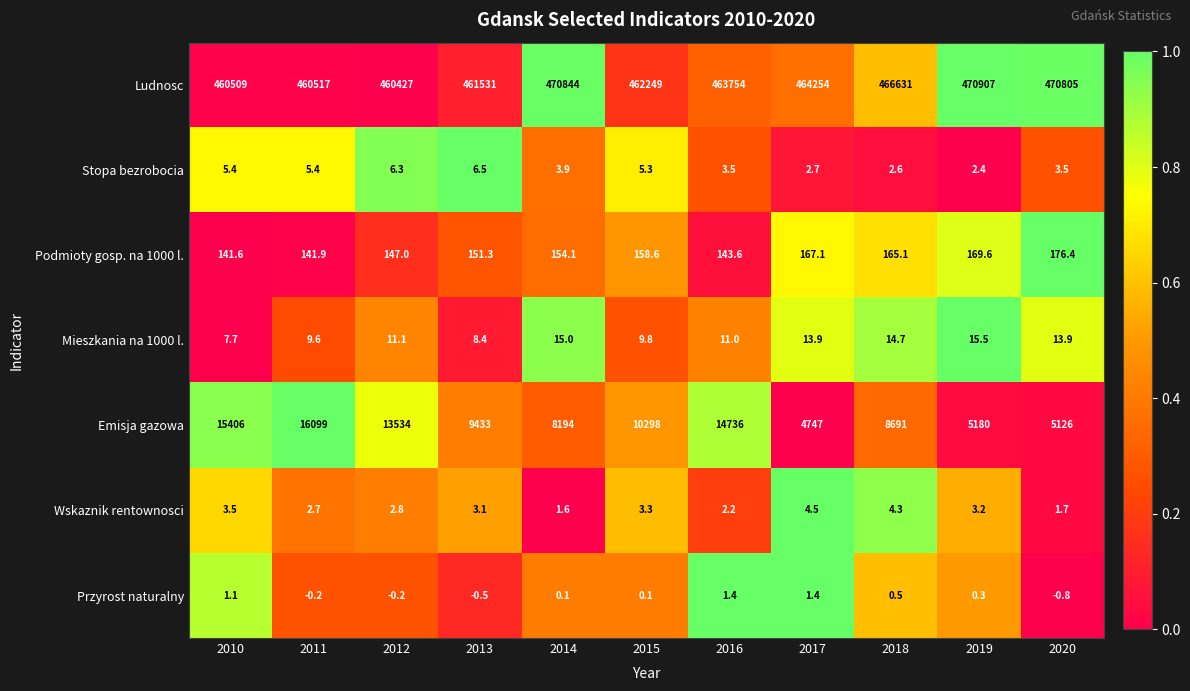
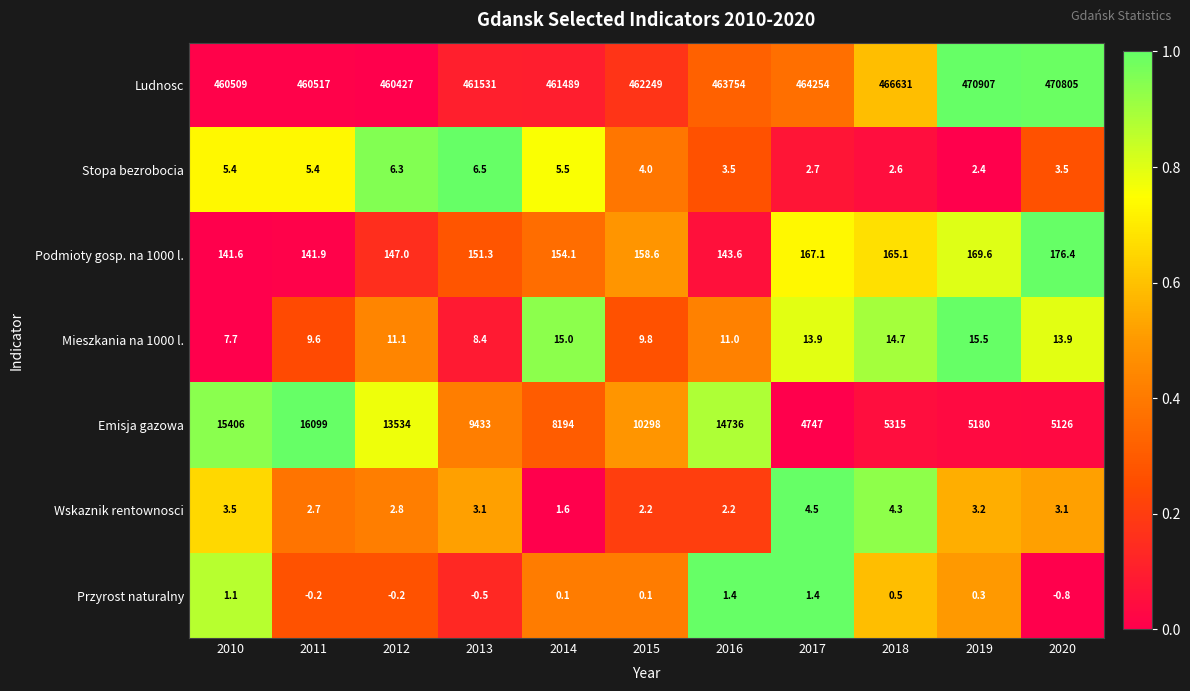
  {
    "Ludnosc": {
      "2010": 460509,
      "2011": 460517,
      "2012": 460427,
      "2013": 461531,
-     "2014": 470844,
+     "2014": 461489,
      "2015": 462249,
      "2016": 463754,
      "2017": 464254,
      "2018": 466631,
      "2019": 470907,
      "2020": 470805
    },
    "Stopa bezrobocia": {
      "2010": 5.4,
      "2011": 5.4,
      "2012": 6.3,
      "2013": 6.5,
-     "2014": 3.9,
-     "2015": 5.3,
+     "2014": 5.5,
+     "2015": 4.0,
      "2016": 3.5,
      "2017": 2.7,
      "2018": 2.6,
      "2019": 2.4,
      "2020": 3.5
    },
    "Podmioty gosp. na 1000 l.": {
      "2010": 141.6,
      "2011": 141.9,
      "2012": 147.0,
      "2013": 151.3,
      "2014": 154.1,
      "2015": 158.6,
      "2016": 143.6,
      "2017": 167.1,
      "2018": 165.1,
      "2019": 169.6,
      "2020": 176.4
    },
    "Mieszkania na 1000 l.": {
      "2010": 7.7,
      "2011": 9.6,
      "2012": 11.1,
      "2013": 8.4,
      "2014": 15.0,
      "2015": 9.8,
      "2016": 11.0,
      "2017": 13.9,
      "2018": 14.7,
      "2019": 15.5,
      "2020": 13.9
    },
    "Emisja gazowa": {
      "2010": 15406,
      "2011": 16099,
      "2012": 13534,
      "2013": 9433,
      "2014": 8194,
      "2015": 10298,
      "2016": 14736,
      "2017": 4747,
-     "2018": 8691,
+     "2018": 5315,
      "2019": 5180,
      "2020": 5126
    },
    "Wskaznik rentownosci": {
      "2010": 3.5,
      "2011": 2.7,
      "2012": 2.8,
      "2013": 3.1,
      "2014": 1.6,
-     "2015": 3.3,
+     "2015": 2.2,
      "2016": 2.2,
      "2017": 4.5,
      "2018": 4.3,
      "2019": 3.2,
-     "2020": 1.7
+     "2020": 3.1
    },
    "Przyrost naturalny": {
      "2010": 1.1,
      "2011": -0.2,
      "2012": -0.2,
      "2013": -0.5,
      "2014": 0.1,
      "2015": 0.1,
      "2016": 1.4,
      "2017": 1.4,
      "2018": 0.5,
      "2019": 0.3,
      "2020": -0.8
    }
  }
